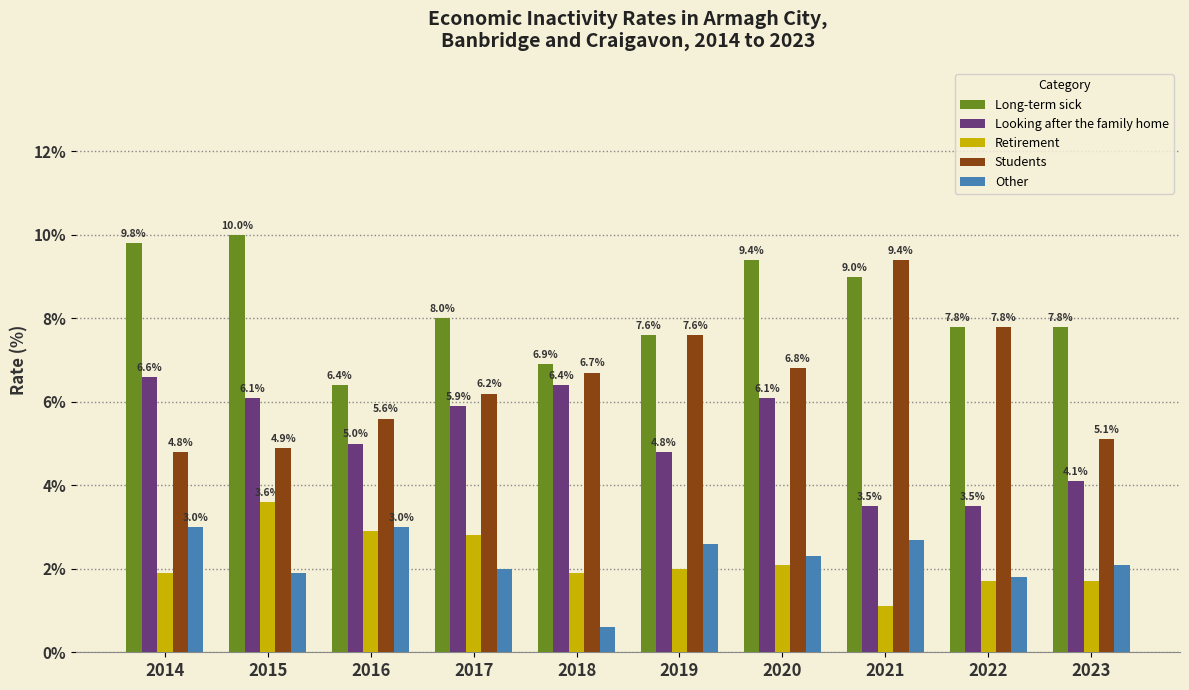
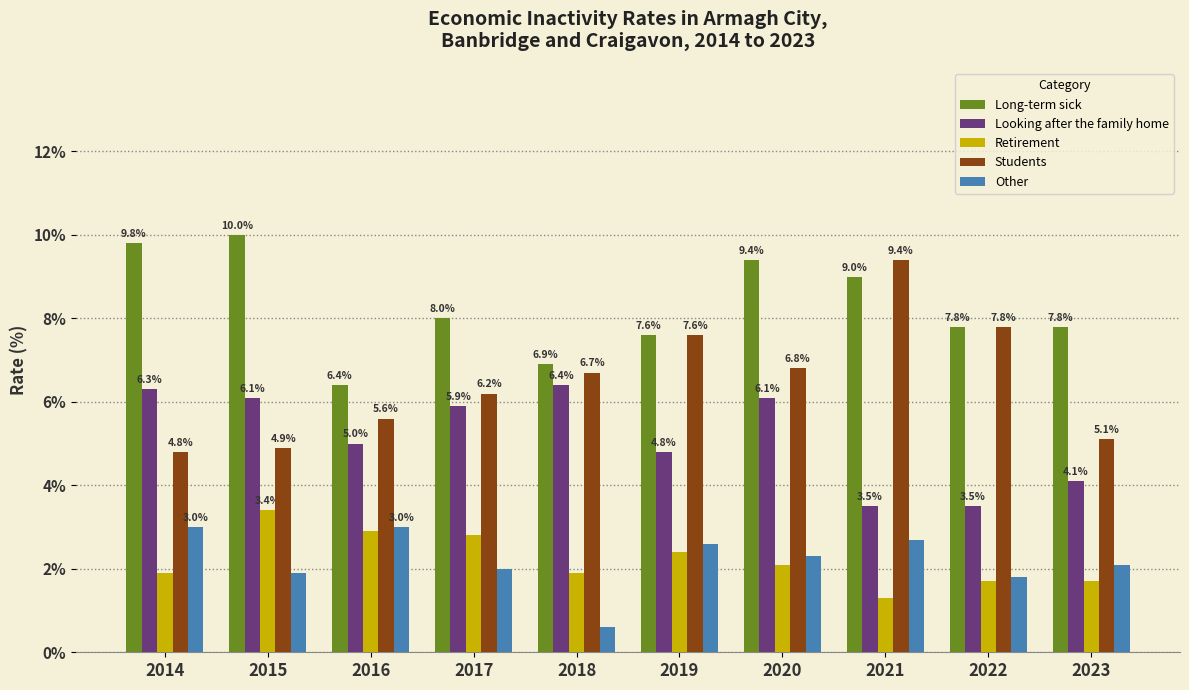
  {
    "Long-term sick": {
      "2014": "9.8%",
      "2015": "10.0%",
      "2016": "6.4%",
      "2017": "8.0%",
      "2018": "6.9%",
      "2019": "7.6%",
      "2020": "9.4%",
      "2021": "9.0%",
      "2022": "7.8%",
      "2023": "7.8%"
    },
    "Looking after the family home": {
-     "2014": "6.6%",
+     "2014": "6.3%",
      "2015": "6.1%",
      "2016": "5.0%",
      "2017": "5.9%",
      "2018": "6.4%",
      "2019": "4.8%",
      "2020": "6.1%",
      "2021": "3.5%",
      "2022": "3.5%",
      "2023": "4.1%"
    },
    "Retirement": {
-     "2015": "3.6%",
-     "2019": "2.0%",
-     "2021": "1.1%"
+     "2015": "3.4%",
+     "2019": "2.4%",
+     "2021": "1.3%"
    },
    "Students": {
      "2014": "4.8%",
      "2015": "4.9%",
      "2016": "5.6%",
      "2017": "6.2%",
      "2018": "6.7%",
      "2019": "7.6%",
      "2020": "6.8%",
      "2021": "9.4%",
      "2022": "7.8%",
      "2023": "5.1%"
    },
    "Other": {
      "2014": "3.0%",
      "2016": "3.0%"
    }
  }
